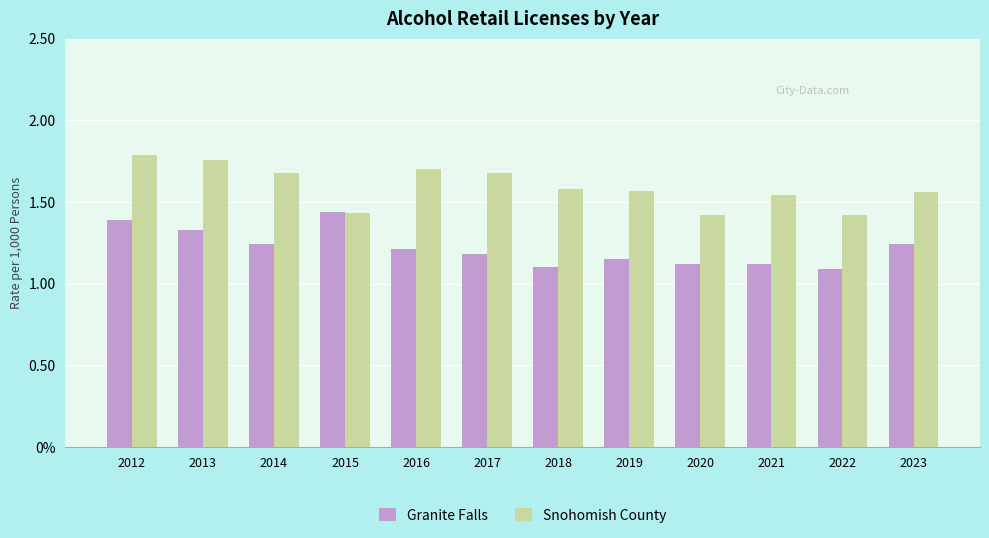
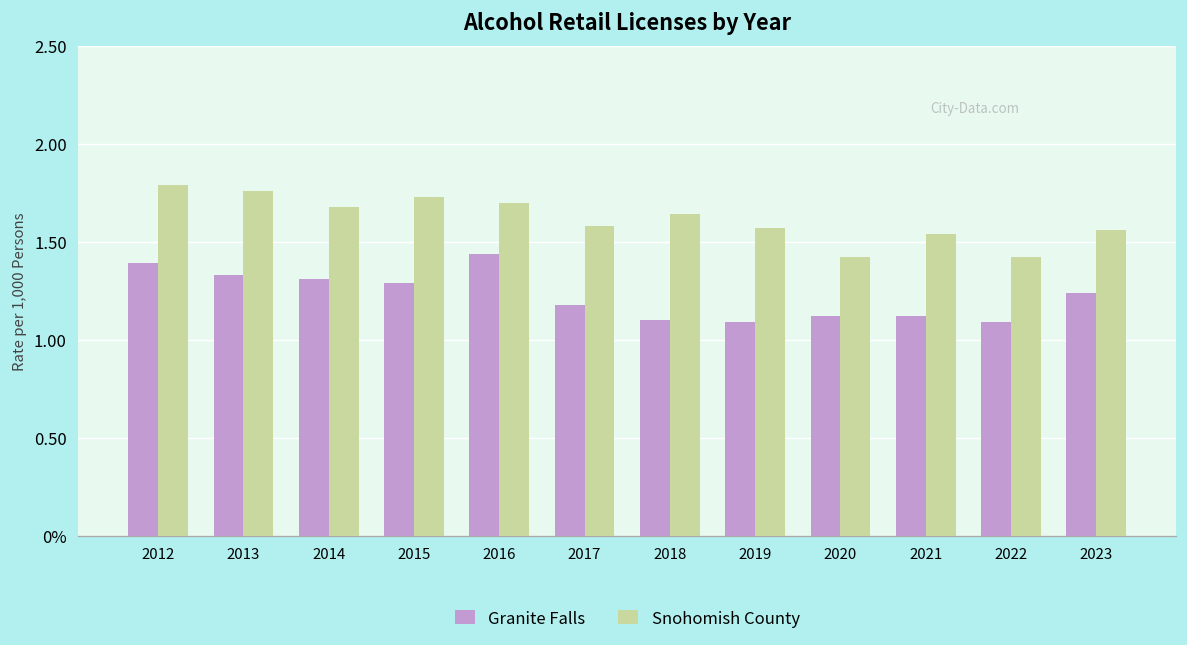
  {
    "Granite Falls": {
      "2012": 1.39,
      "2013": 1.33,
-     "2014": 1.24,
-     "2015": 1.44,
-     "2016": 1.21,
+     "2014": 1.31,
+     "2015": 1.29,
+     "2016": 1.44,
      "2017": 1.18,
      "2018": 1.10,
-     "2019": 1.15,
+     "2019": 1.09,
      "2020": 1.12,
      "2021": 1.12,
      "2022": 1.09,
      "2023": 1.24
    },
    "Snohomish County": {
      "2012": 1.79,
      "2013": 1.76,
      "2014": 1.68,
-     "2015": 1.43,
+     "2015": 1.73,
      "2016": 1.70,
-     "2017": 1.68,
-     "2018": 1.58,
+     "2017": 1.58,
+     "2018": 1.64,
      "2019": 1.57,
      "2020": 1.42,
      "2021": 1.54,
      "2022": 1.42,
      "2023": 1.56
    }
  }
